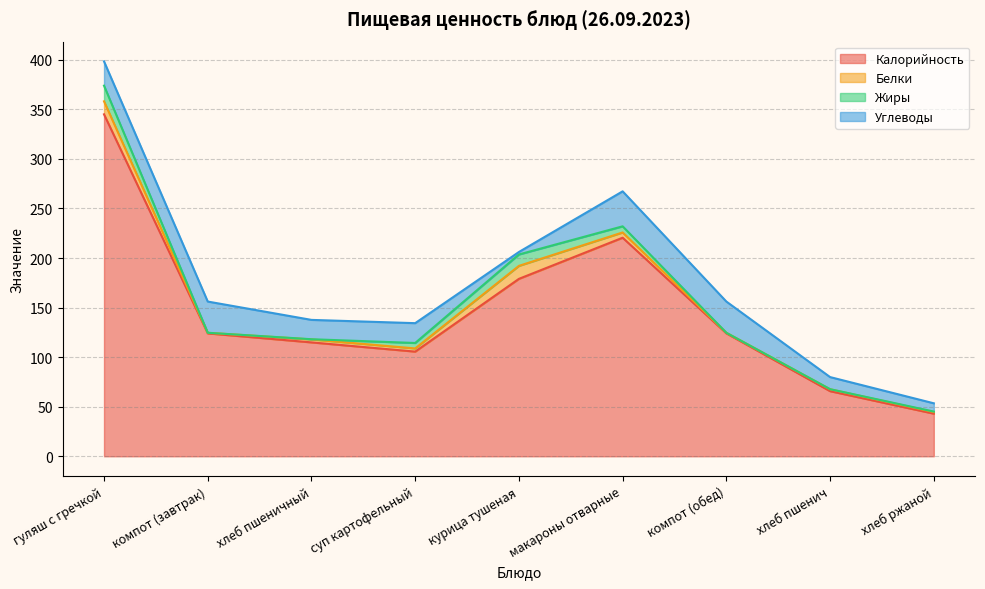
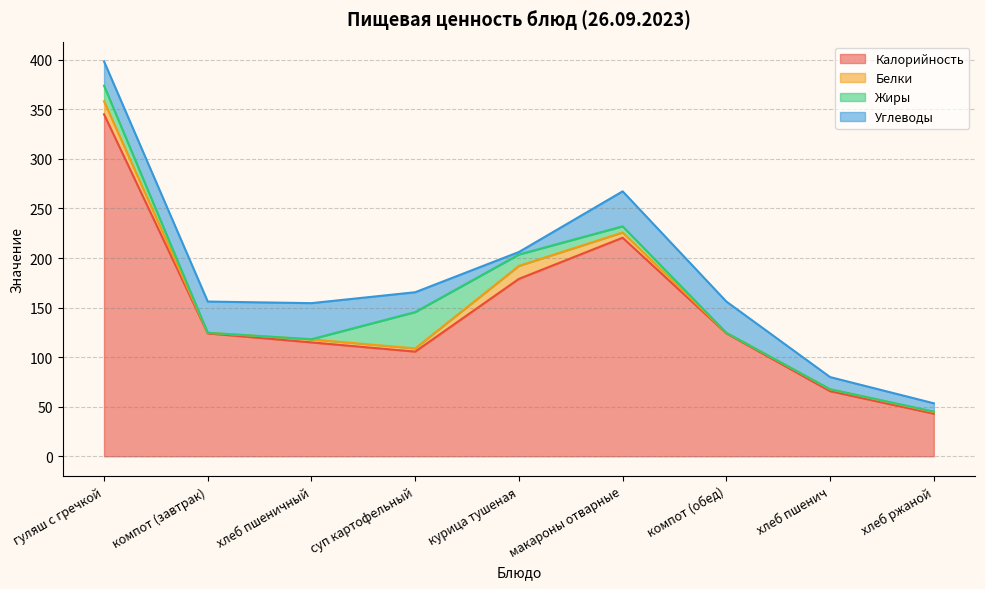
  {
    "Калорийность": {
      "гуляш с гречкой": 350,
      "хлеб пшеничный": 110,
      "суп картофельный": 110,
      "курица тушеная": 180,
      "макароны отварные": 220
    },
    "Белки": {
      "гуляш с гречкой": 10,
      "суп картофельный": 0,
      "курица тушеная": 10,
      "макароны отварные": 10
    },
    "Жиры": {
      "гуляш с гречкой": 20,
-     "суп картофельный": 10,
+     "суп картофельный": 40,
      "макароны отварные": 10
    },
    "Углеводы": {
      "гуляш с гречкой": 20,
      "компот (завтрак)": 30,
-     "хлеб пшеничный": 20,
+     "хлеб пшеничный": 40,
      "суп картофельный": 20,
      "макароны отварные": 40,
      "компот (обед)": 30,
      "хлеб пшенич": 10,
      "хлеб ржаной": 10
    }
  }
